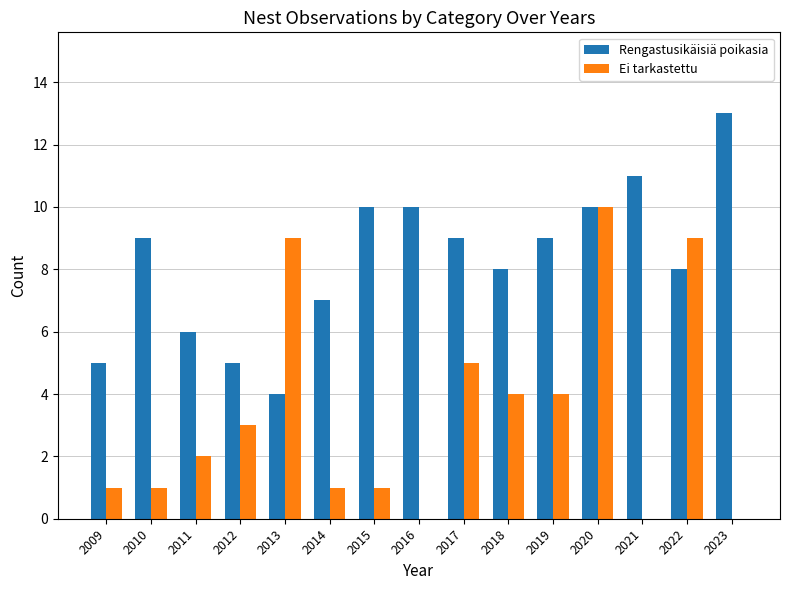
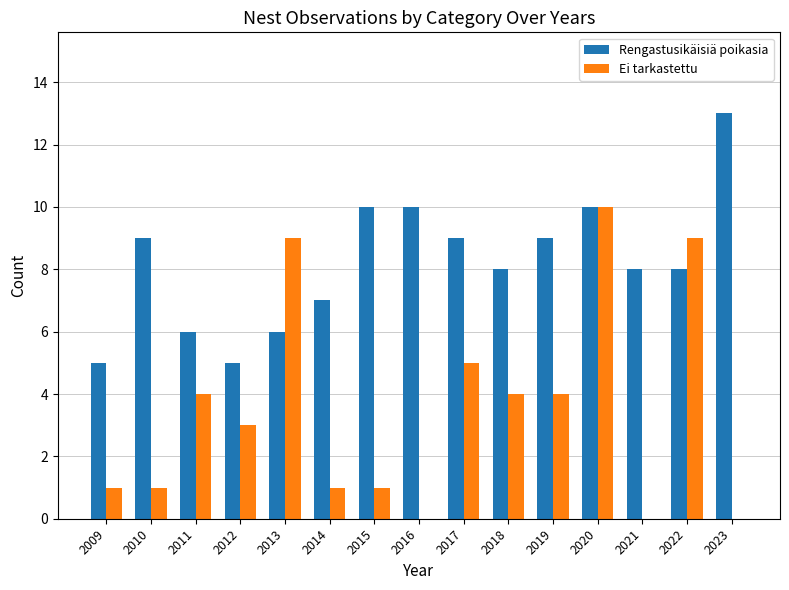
  {
    "Rengastusikäisiä poikasia": {
      "2009": 5,
      "2010": 9,
      "2011": 6,
      "2012": 5,
-     "2013": 4,
+     "2013": 6,
      "2014": 7,
      "2015": 10,
      "2016": 10,
      "2017": 9,
      "2018": 8,
      "2019": 9,
      "2020": 10,
-     "2021": 11,
+     "2021": 8,
      "2022": 8,
      "2023": 13
    },
    "Ei tarkastettu": {
      "2009": 1,
      "2010": 1,
-     "2011": 2,
+     "2011": 4,
      "2012": 3,
      "2013": 9,
      "2014": 1,
      "2015": 1,
      "2016": 0,
      "2017": 5,
      "2018": 4,
      "2019": 4,
      "2020": 10,
      "2021": 0,
      "2022": 9,
      "2023": 0
    }
  }
